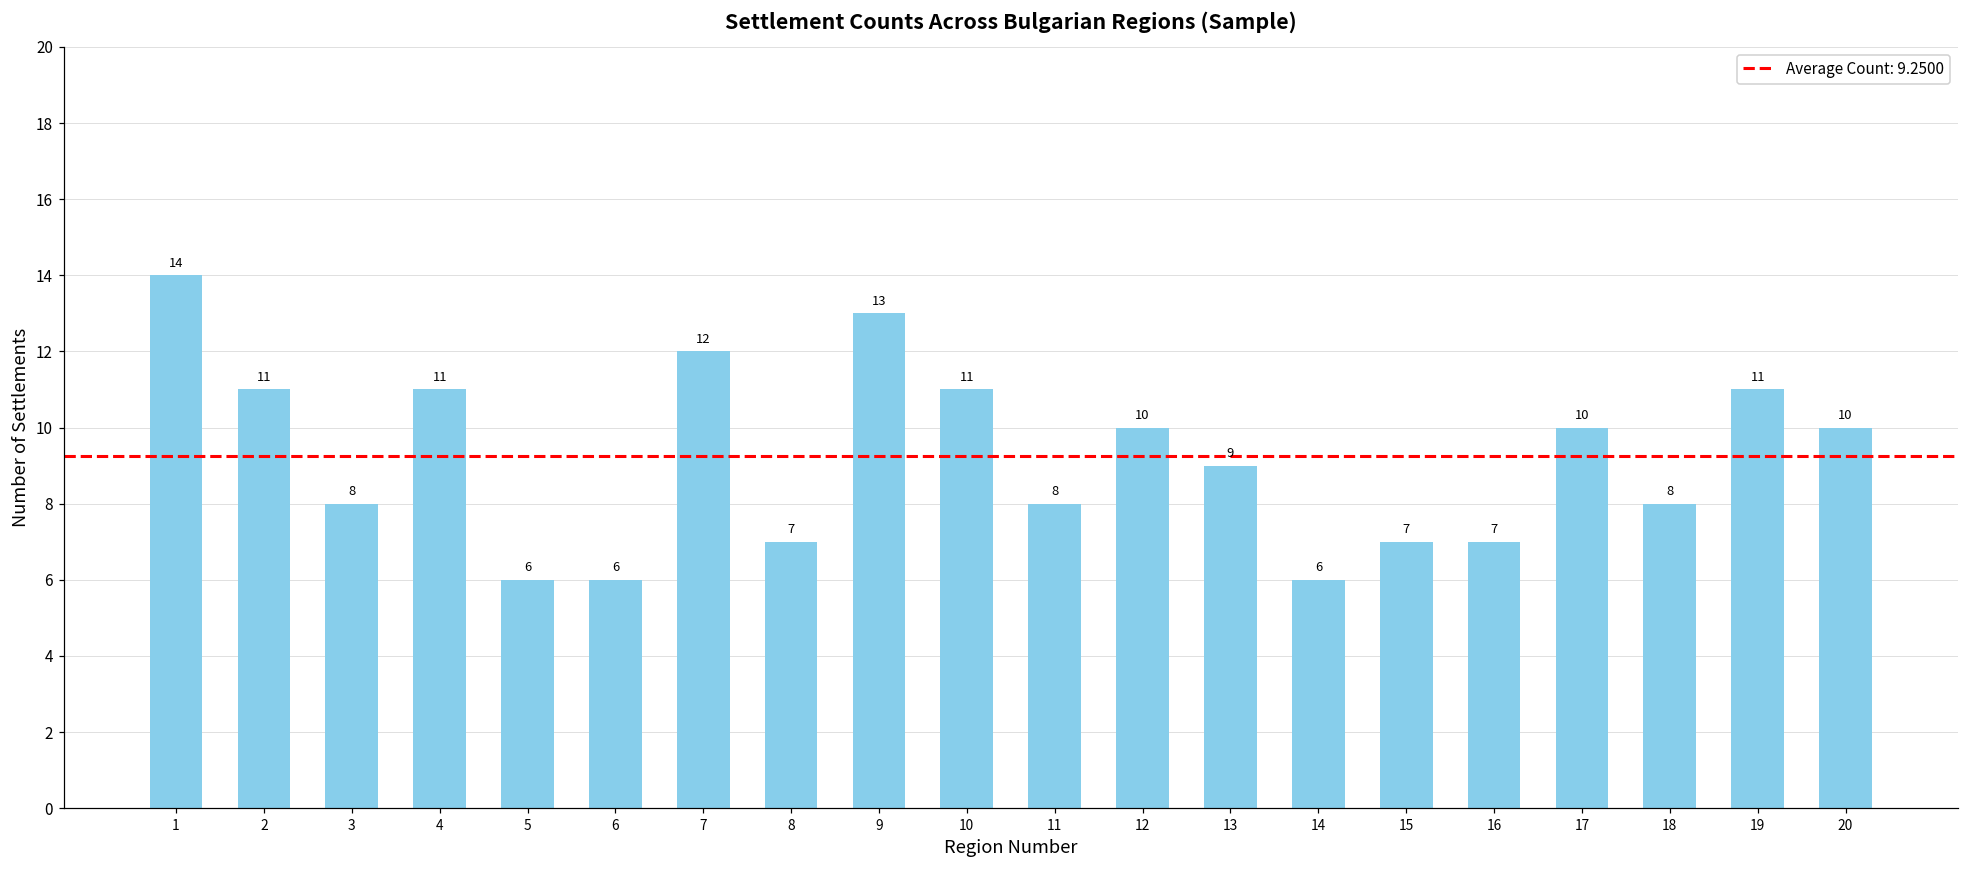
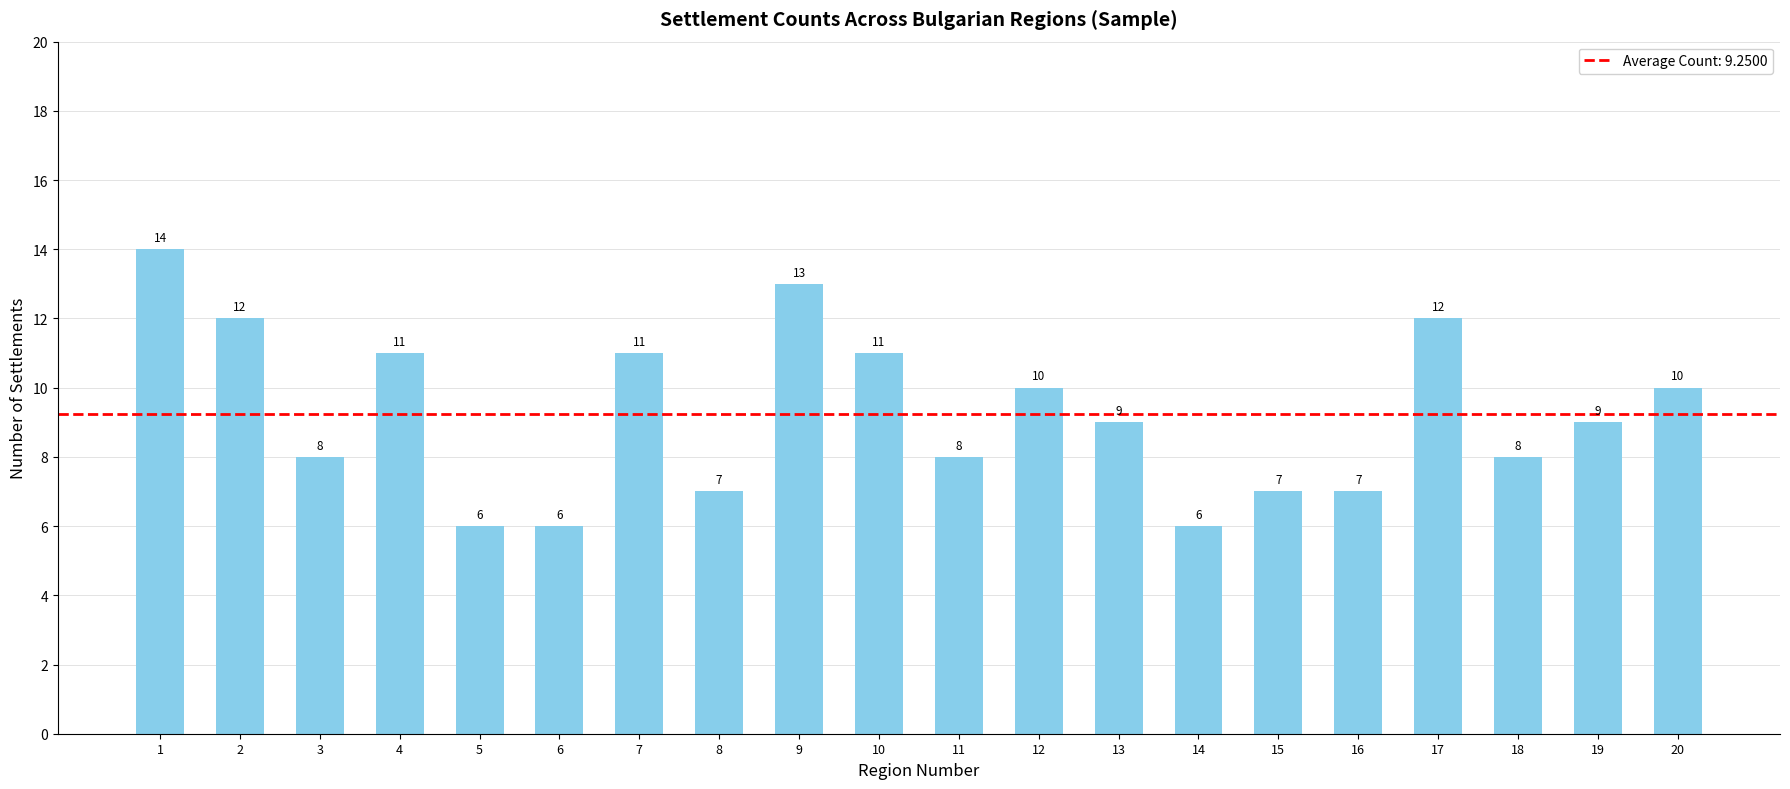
  {
    "1": 14,
-   "2": 11,
+   "2": 12,
    "3": 8,
    "4": 11,
    "5": 6,
    "6": 6,
-   "7": 12,
+   "7": 11,
    "8": 7,
    "9": 13,
    "10": 11,
    "11": 8,
    "12": 10,
    "13": 9,
    "14": 6,
    "15": 7,
    "16": 7,
-   "17": 10,
+   "17": 12,
    "18": 8,
-   "19": 11,
+   "19": 9,
    "20": 10
  }
